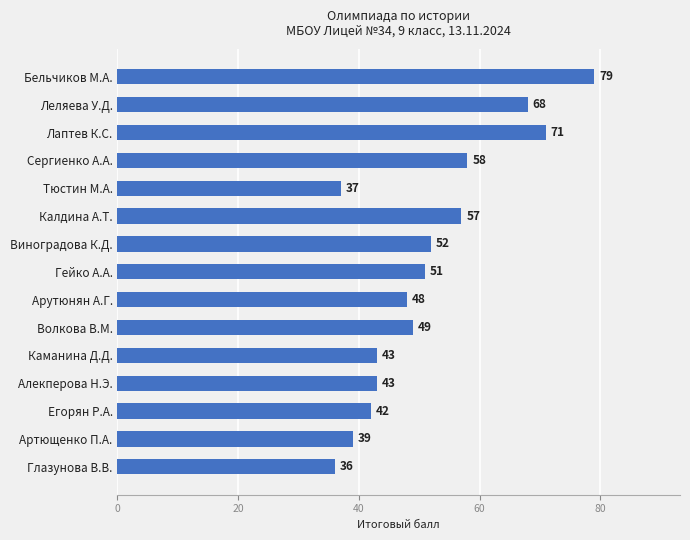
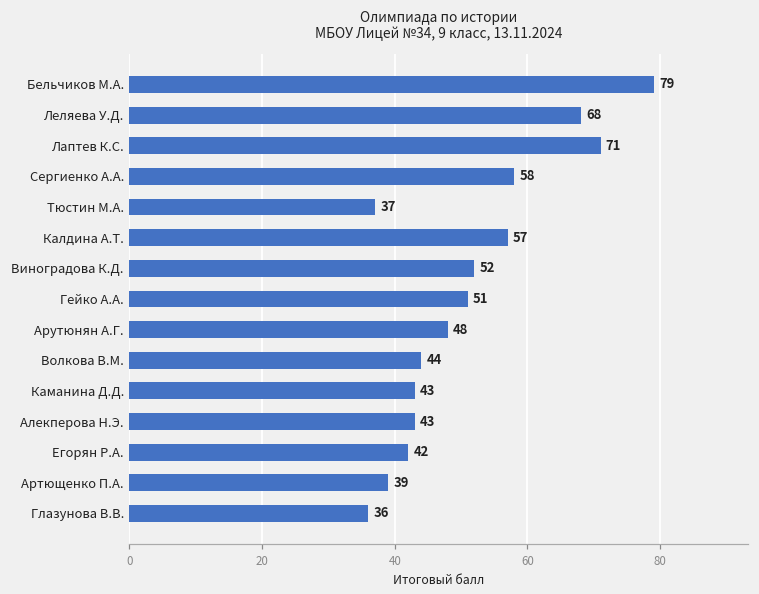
  {
    "Бельчиков М.А.": 79,
    "Леляева У.Д.": 68,
    "Лаптев К.С.": 71,
    "Сергиенко А.А.": 58,
    "Тюстин М.А.": 37,
    "Калдина А.Т.": 57,
    "Виноградова К.Д.": 52,
    "Гейко А.А.": 51,
    "Арутюнян А.Г.": 48,
-   "Волкова В.М.": 49,
+   "Волкова В.М.": 44,
    "Каманина Д.Д.": 43,
    "Алекперова Н.Э.": 43,
    "Егорян Р.А.": 42,
    "Артющенко П.А.": 39,
    "Глазунова В.В.": 36
  }
